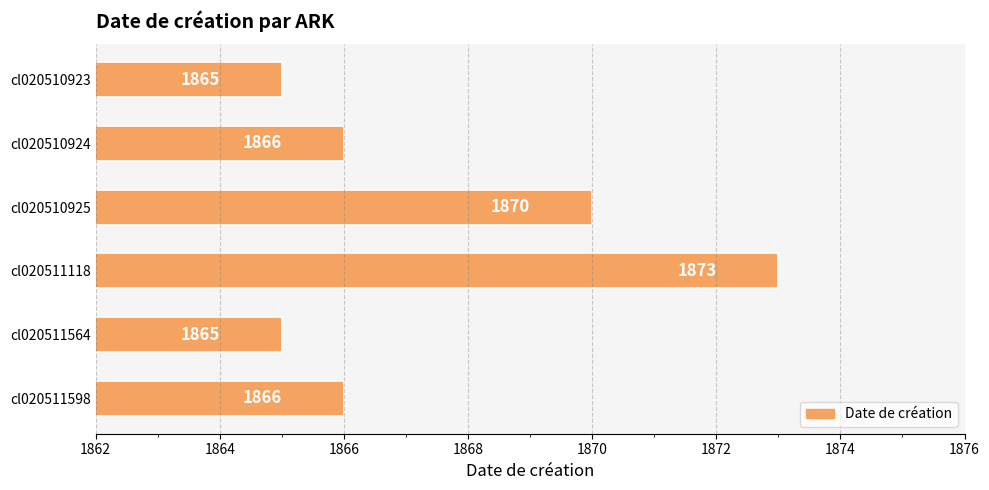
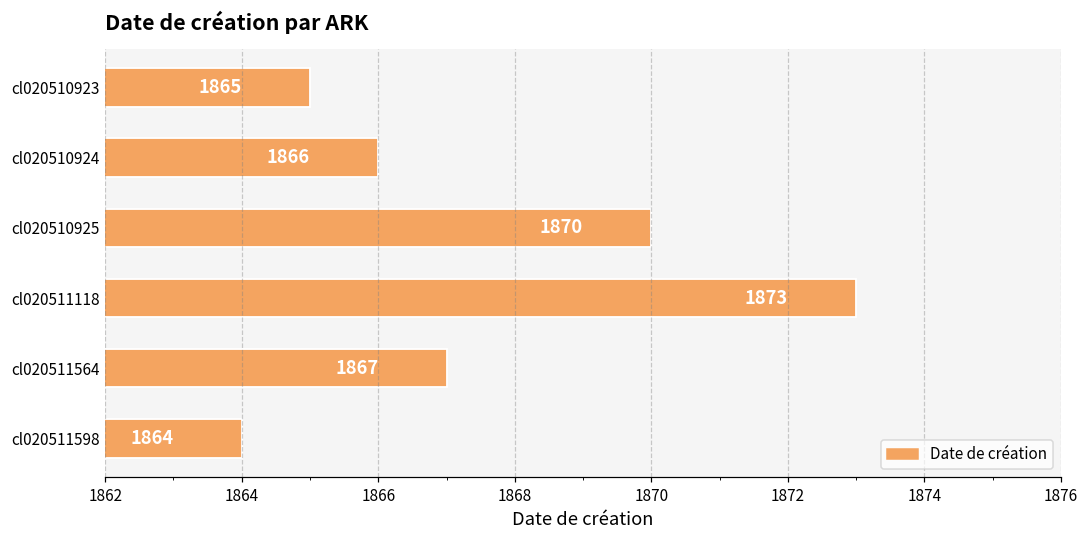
  {
    "cl020510923": 1865,
    "cl020510924": 1866,
    "cl020510925": 1870,
    "cl020511118": 1873,
-   "cl020511564": 1865,
-   "cl020511598": 1866
+   "cl020511564": 1867,
+   "cl020511598": 1864
  }
